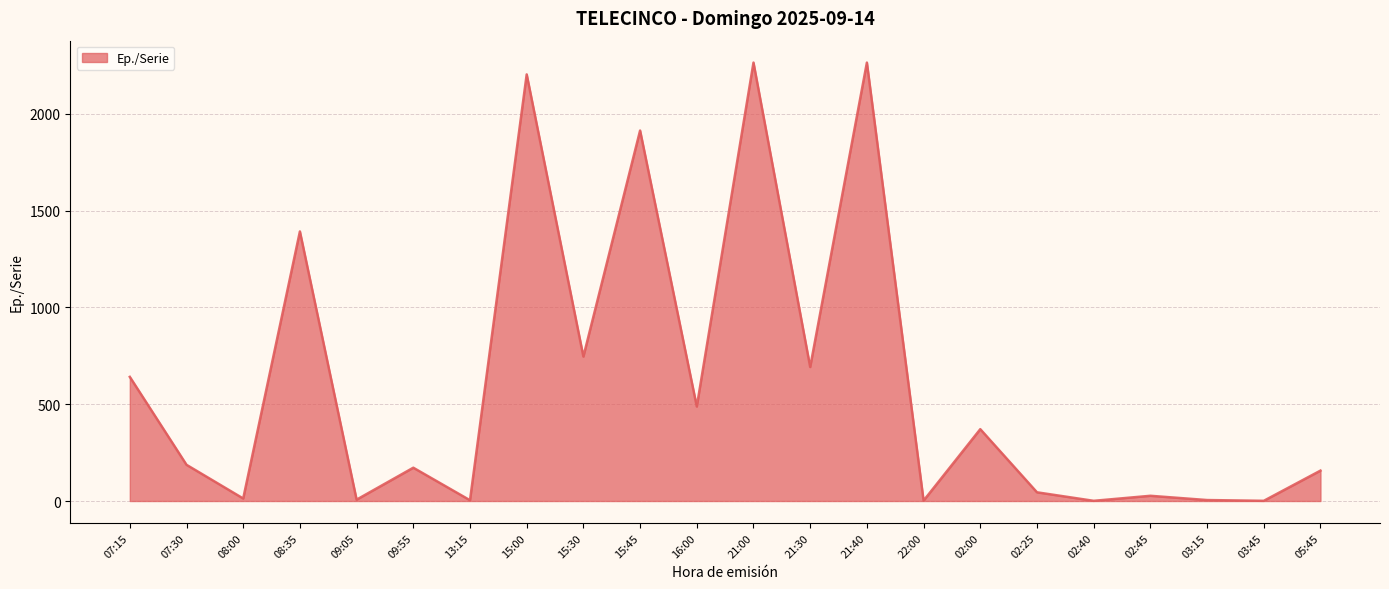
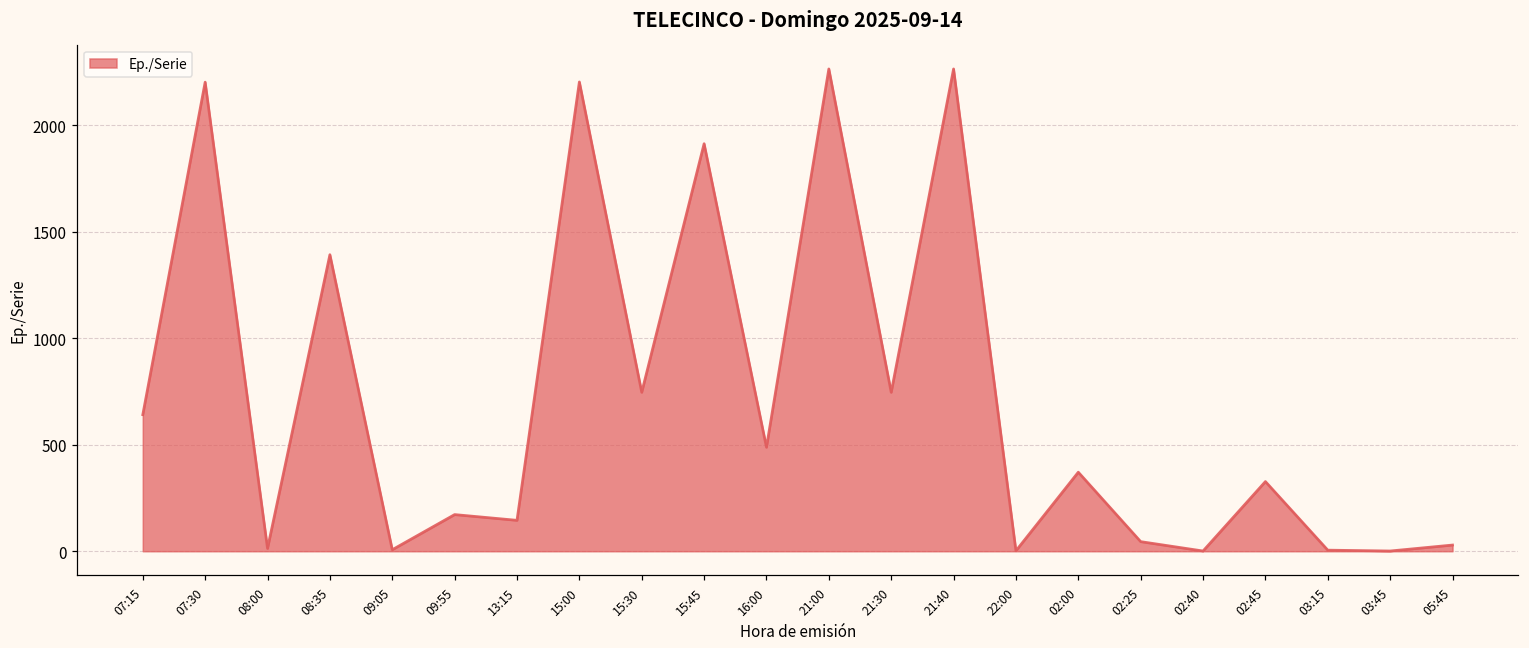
  {
    "07:15": 640,
-   "07:30": 190,
+   "07:30": 2200,
    "08:00": 10,
    "08:35": 1390,
    "09:05": 10,
    "09:55": 170,
-   "13:15": 0,
+   "13:15": 150,
    "15:00": 2200,
    "15:30": 750,
    "15:45": 1910,
    "16:00": 490,
    "21:00": 2260,
-   "21:30": 690,
+   "21:30": 750,
    "21:40": 2260,
    "22:00": 0,
    "02:00": 370,
    "02:25": 50,
    "02:40": 0,
-   "02:45": 30,
+   "02:45": 330,
    "03:15": 10,
    "03:45": 0,
-   "05:45": 160
+   "05:45": 30
  }
